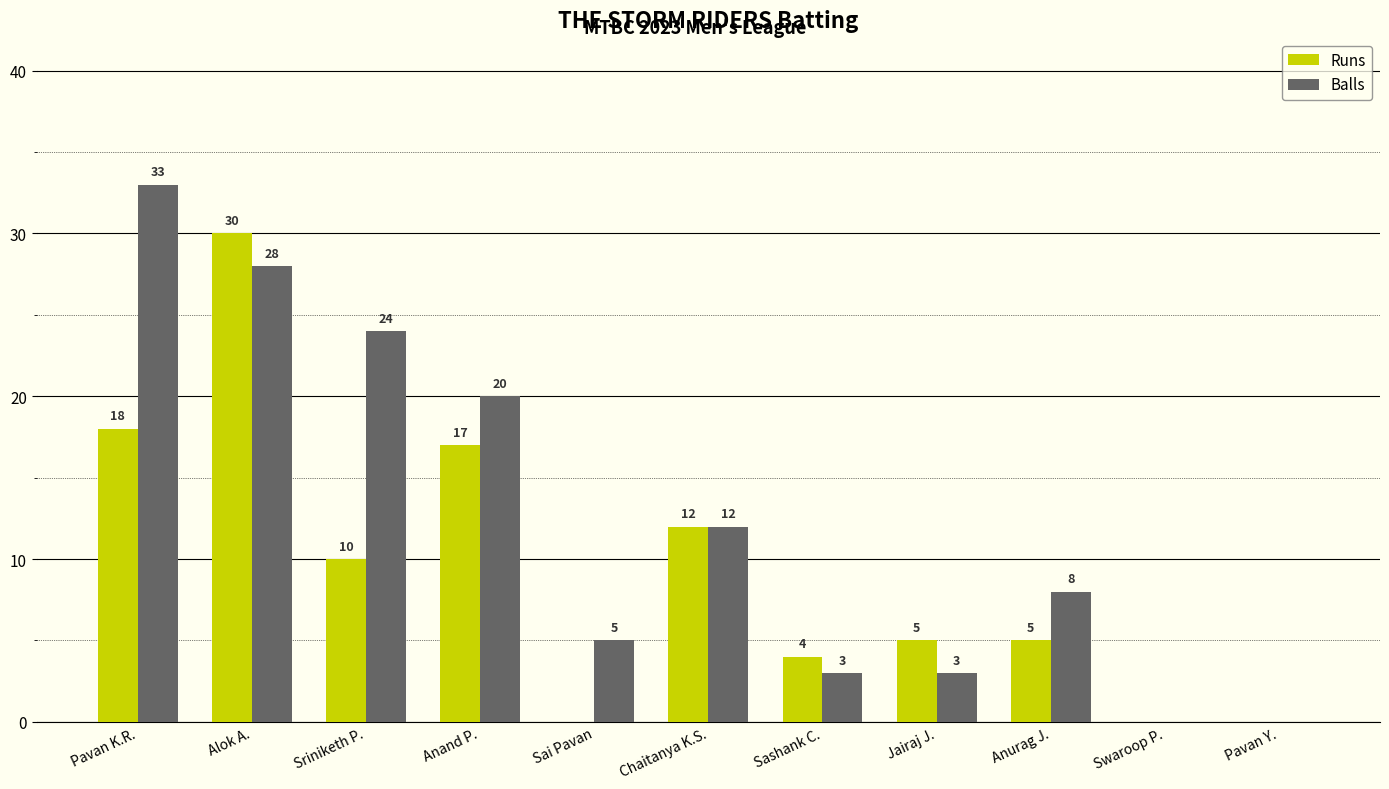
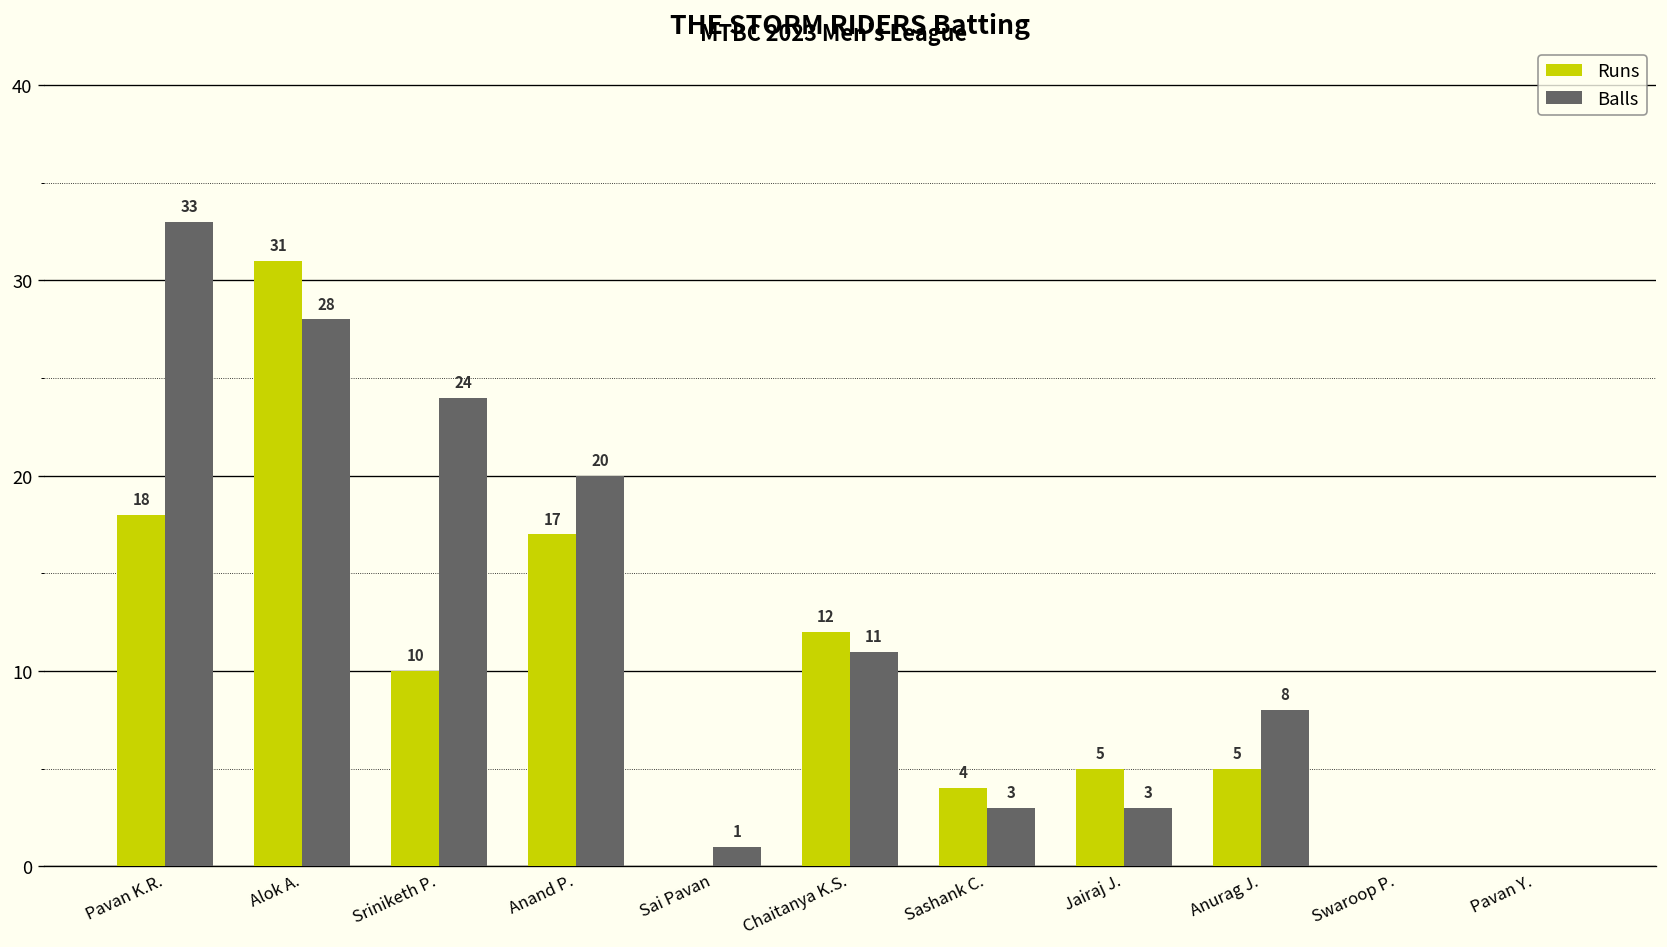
  {
    "Runs": {
      "Pavan K.R.": 18,
-     "Alok A.": 30,
+     "Alok A.": 31,
      "Sriniketh P.": 10,
      "Anand P.": 17,
      "Chaitanya K.S.": 12,
      "Sashank C.": 4,
      "Jairaj J.": 5,
      "Anurag J.": 5
    },
    "Balls": {
      "Pavan K.R.": 33,
      "Alok A.": 28,
      "Sriniketh P.": 24,
      "Anand P.": 20,
-     "Sai Pavan": 5,
-     "Chaitanya K.S.": 12,
+     "Sai Pavan": 1,
+     "Chaitanya K.S.": 11,
      "Sashank C.": 3,
      "Jairaj J.": 3,
      "Anurag J.": 8
    }
  }
